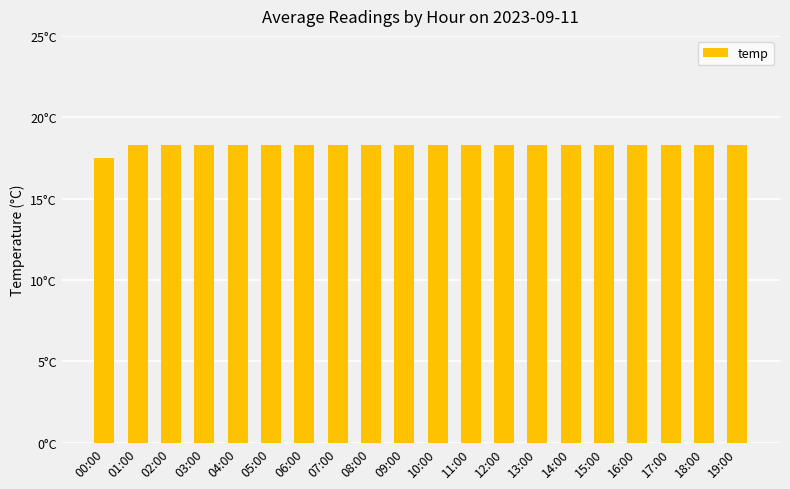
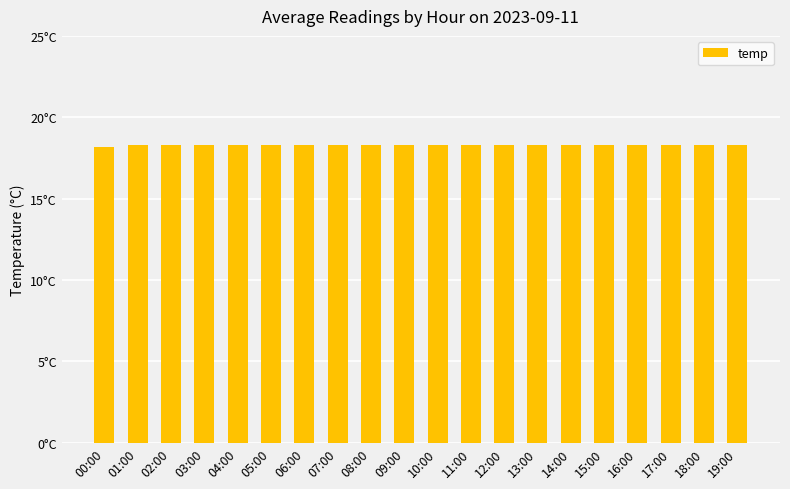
  {
-   "00:00": "17.5°C",
+   "00:00": "18.2°C",
    "01:00": "18.3°C",
    "02:00": "18.3°C",
    "03:00": "18.3°C",
    "04:00": "18.3°C",
    "05:00": "18.3°C",
    "06:00": "18.3°C",
    "07:00": "18.3°C",
    "08:00": "18.3°C",
    "09:00": "18.3°C",
    "10:00": "18.3°C",
    "11:00": "18.3°C",
    "12:00": "18.3°C",
    "13:00": "18.3°C",
    "14:00": "18.3°C",
    "15:00": "18.3°C",
    "16:00": "18.3°C",
    "17:00": "18.3°C",
    "18:00": "18.3°C",
    "19:00": "18.3°C"
  }
